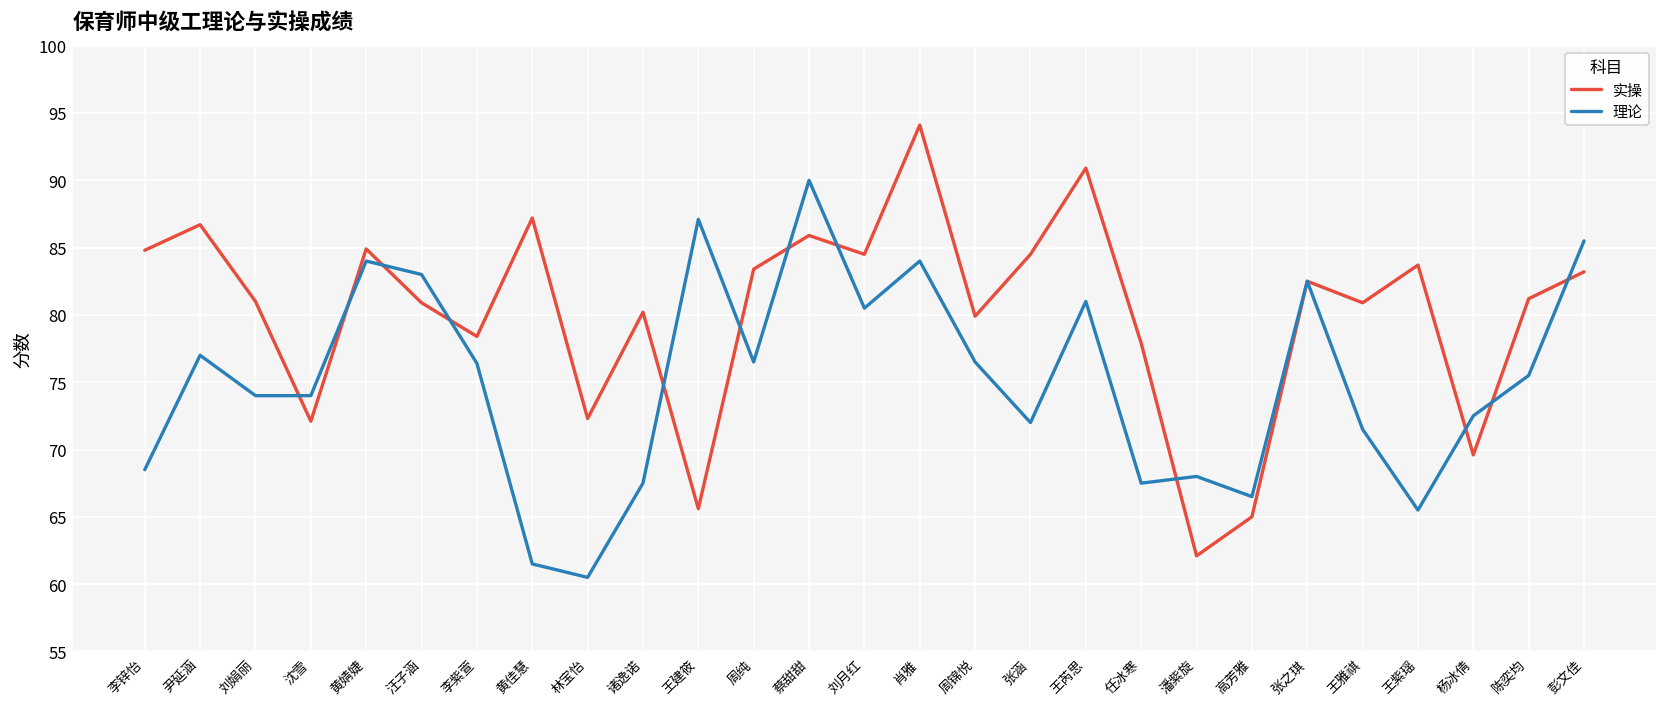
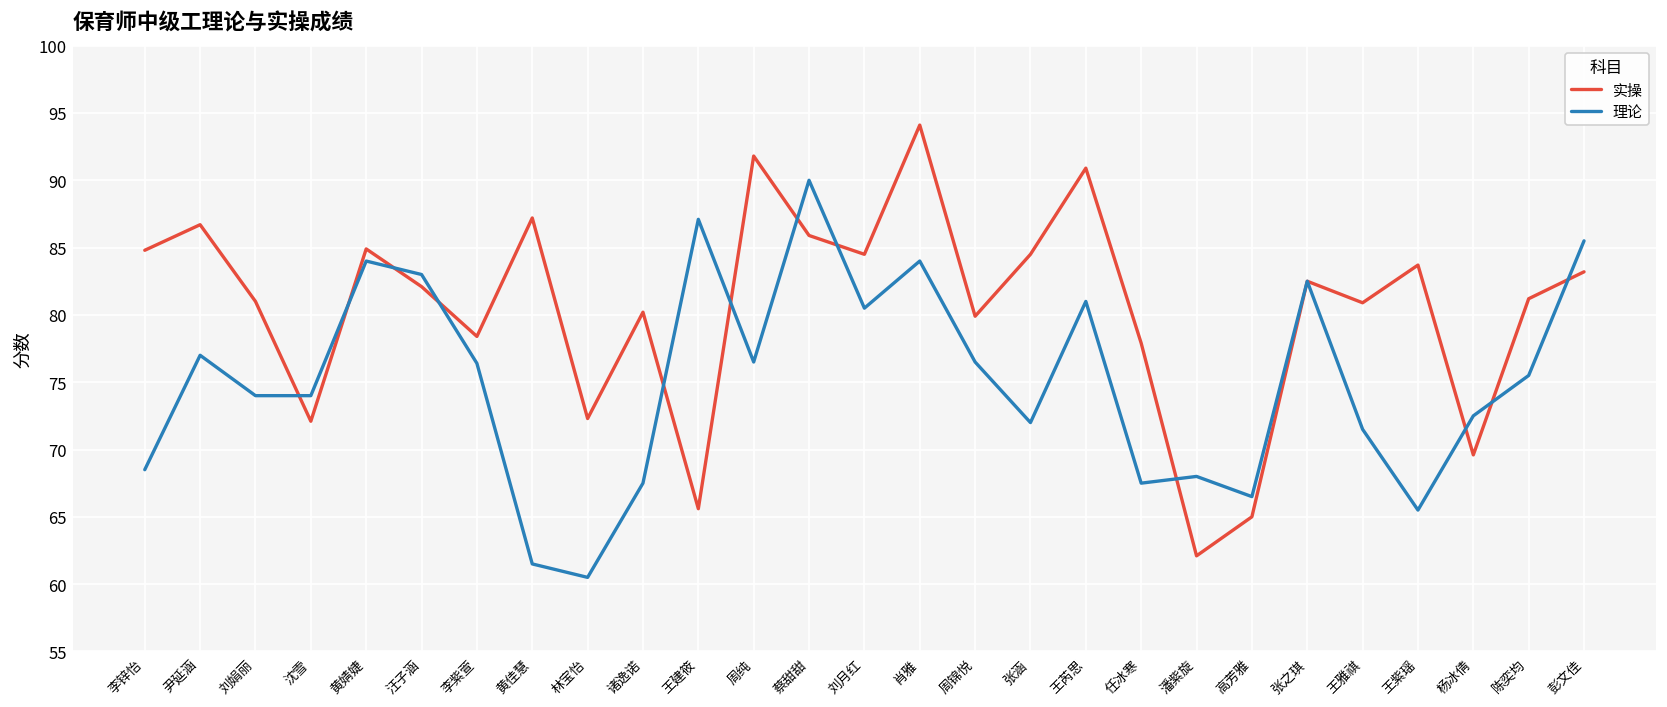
  {
    "实操": {
      "李锌怡": 84.8,
      "尹延涵": 86.7,
      "刘娟丽": 81.0,
      "沈雪": 72.1,
      "黄婧婕": 84.9,
-     "汪子涵": 80.9,
+     "汪子涵": 82.1,
      "李紫萱": 78.4,
      "黄佳慧": 87.2,
      "林宝怡": 72.3,
      "诸逸诺": 80.2,
      "王建筱": 65.6,
-     "周纯": 83.4,
+     "周纯": 91.8,
      "蔡甜甜": 85.9,
      "刘月红": 84.5,
      "肖雅": 94.1,
      "周锦悦": 79.9,
      "张涵": 84.5,
      "王芮思": 90.9,
      "任冰寒": 77.9,
      "潘紫旋": 62.1,
      "高芳雅": 65.0,
      "王雅祺": 80.9,
      "王紫瑶": 83.7,
      "杨冰倩": 69.6,
      "陈奕均": 81.2,
      "彭文佳": 83.2
    },
    "理论": {
      "李锌怡": 68.5,
      "尹延涵": 77.0,
      "刘娟丽": 74.0,
      "沈雪": 74.0,
      "黄婧婕": 84.0,
      "汪子涵": 83.0,
      "李紫萱": 76.4,
      "黄佳慧": 61.5,
      "林宝怡": 60.5,
      "诸逸诺": 67.5,
      "王建筱": 87.1,
      "周纯": 76.5,
      "蔡甜甜": 90.0,
      "刘月红": 80.5,
      "肖雅": 84.0,
      "周锦悦": 76.5,
      "张涵": 72.0,
      "王芮思": 81.0,
      "任冰寒": 67.5,
      "潘紫旋": 68.0,
      "高芳雅": 66.5,
      "王雅祺": 71.5,
      "王紫瑶": 65.5,
      "杨冰倩": 72.5,
      "陈奕均": 75.5,
      "彭文佳": 85.5
    }
  }
